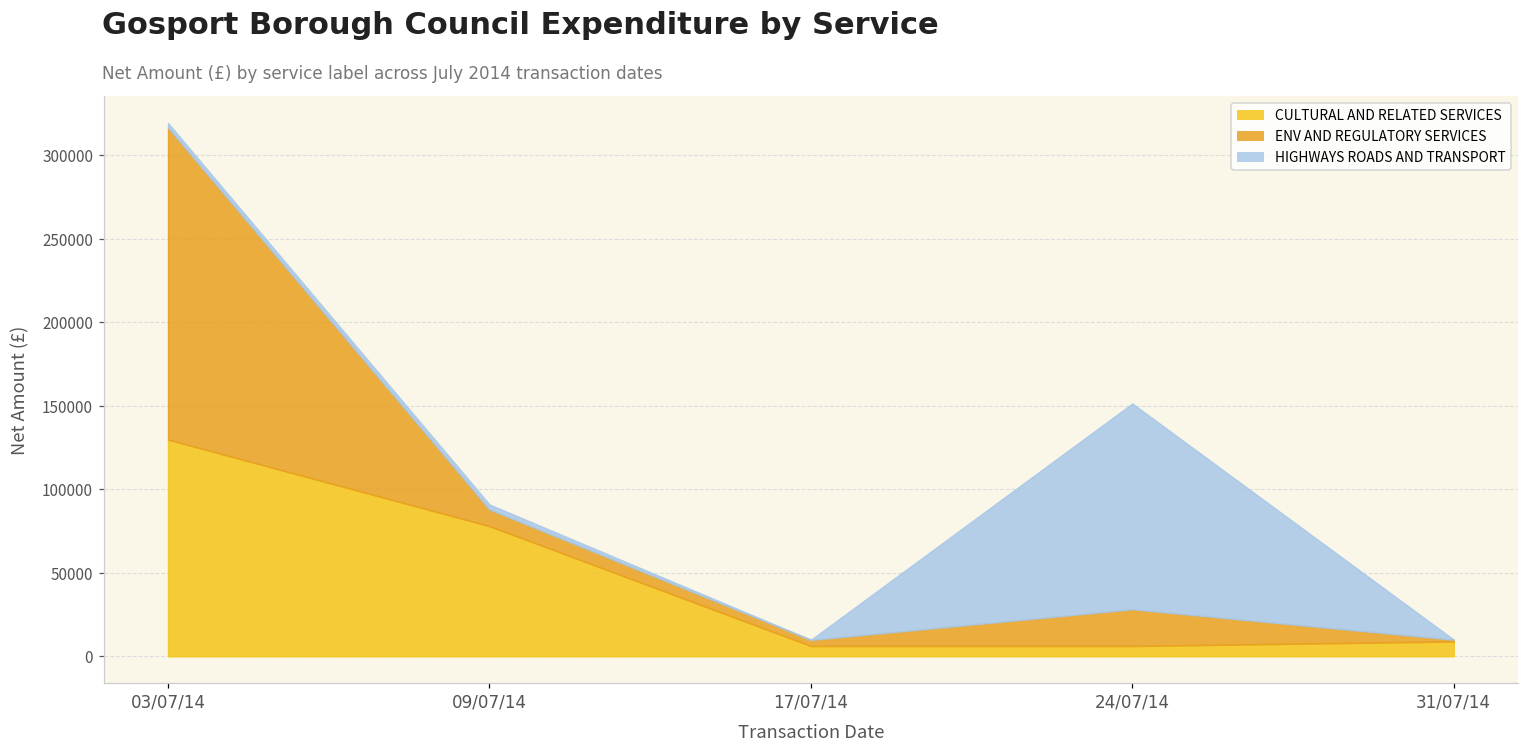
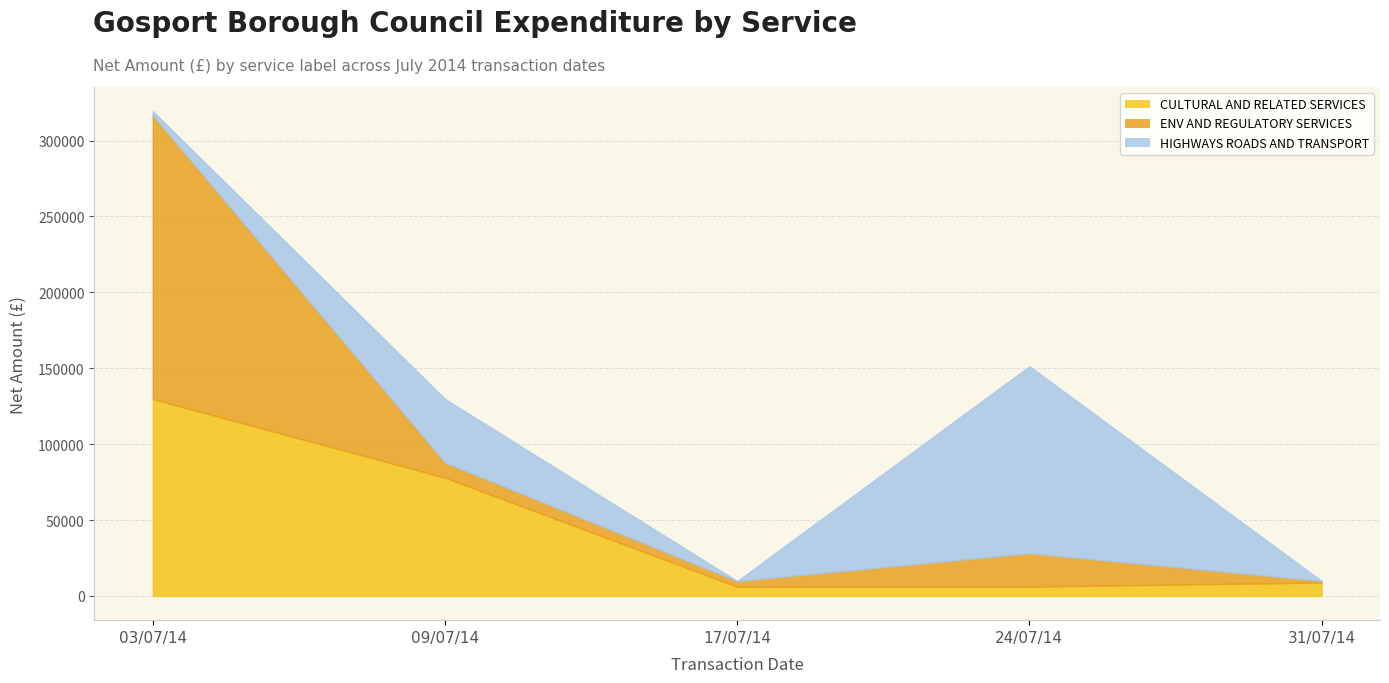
  {
    "HIGHWAYS ROADS AND TRANSPORT": {
      "03/07/14": 3000,
-     "09/07/14": 3000,
+     "09/07/14": 42000,
      "24/07/14": 123000
    }
  }
